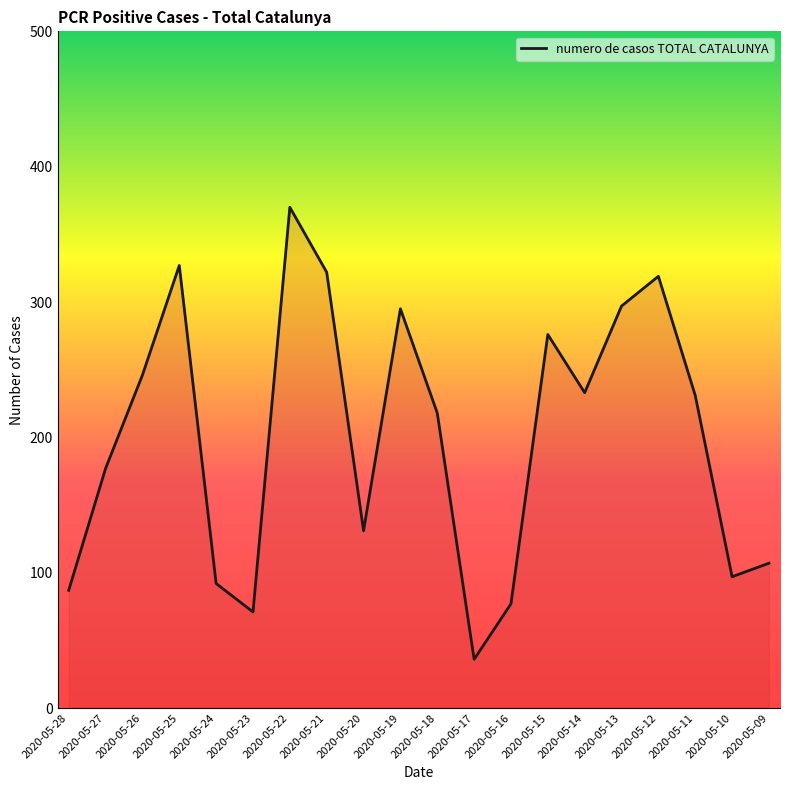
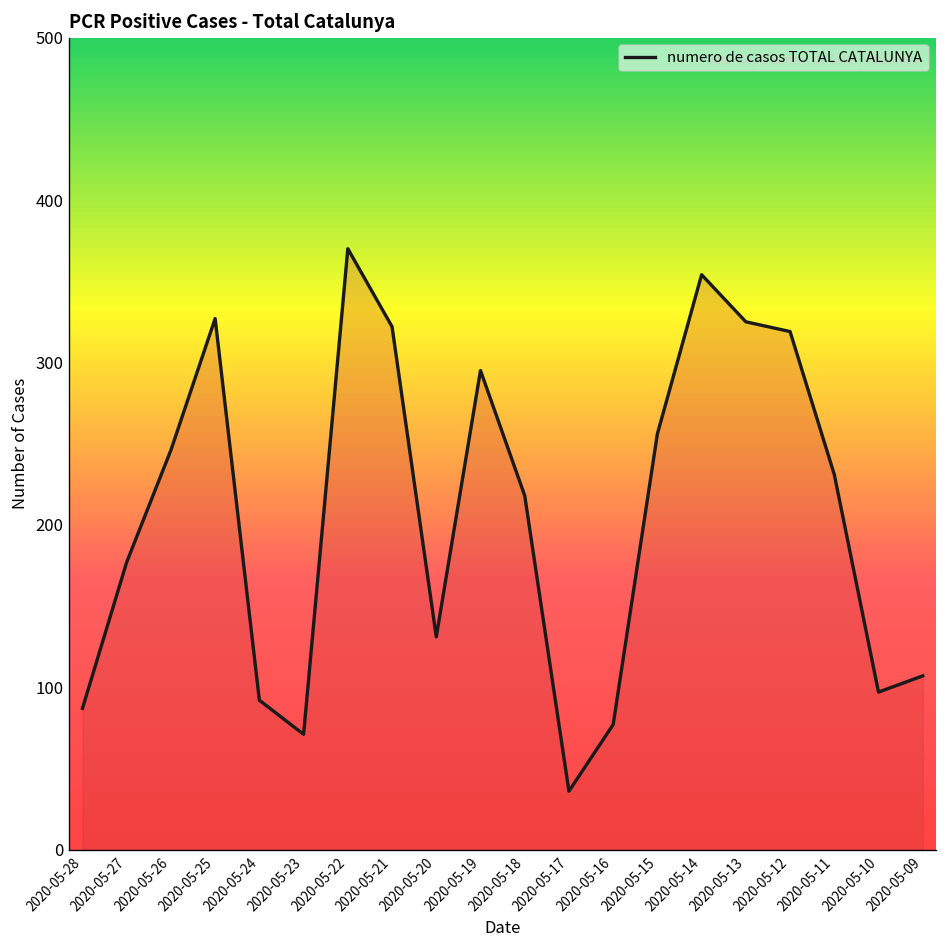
  {
    "2020-05-28": 87,
    "2020-05-27": 177,
    "2020-05-26": 246,
    "2020-05-25": 327,
    "2020-05-24": 92,
    "2020-05-23": 71,
    "2020-05-22": 370,
    "2020-05-21": 322,
    "2020-05-20": 131,
    "2020-05-19": 295,
    "2020-05-18": 218,
    "2020-05-17": 36,
    "2020-05-16": 77,
-   "2020-05-15": 276,
-   "2020-05-14": 233,
-   "2020-05-13": 297,
+   "2020-05-15": 256,
+   "2020-05-14": 354,
+   "2020-05-13": 325,
    "2020-05-12": 319,
    "2020-05-11": 231,
    "2020-05-10": 97,
    "2020-05-09": 107
  }
